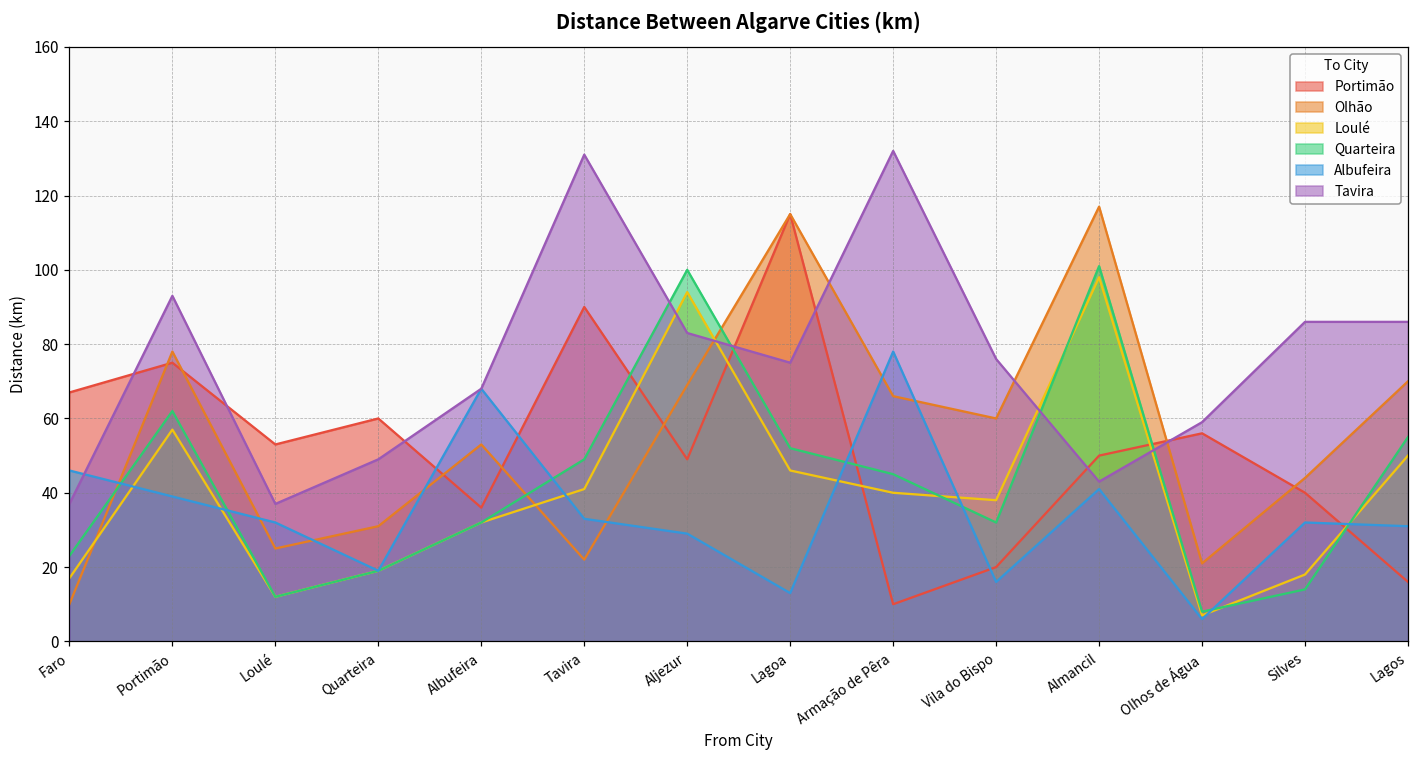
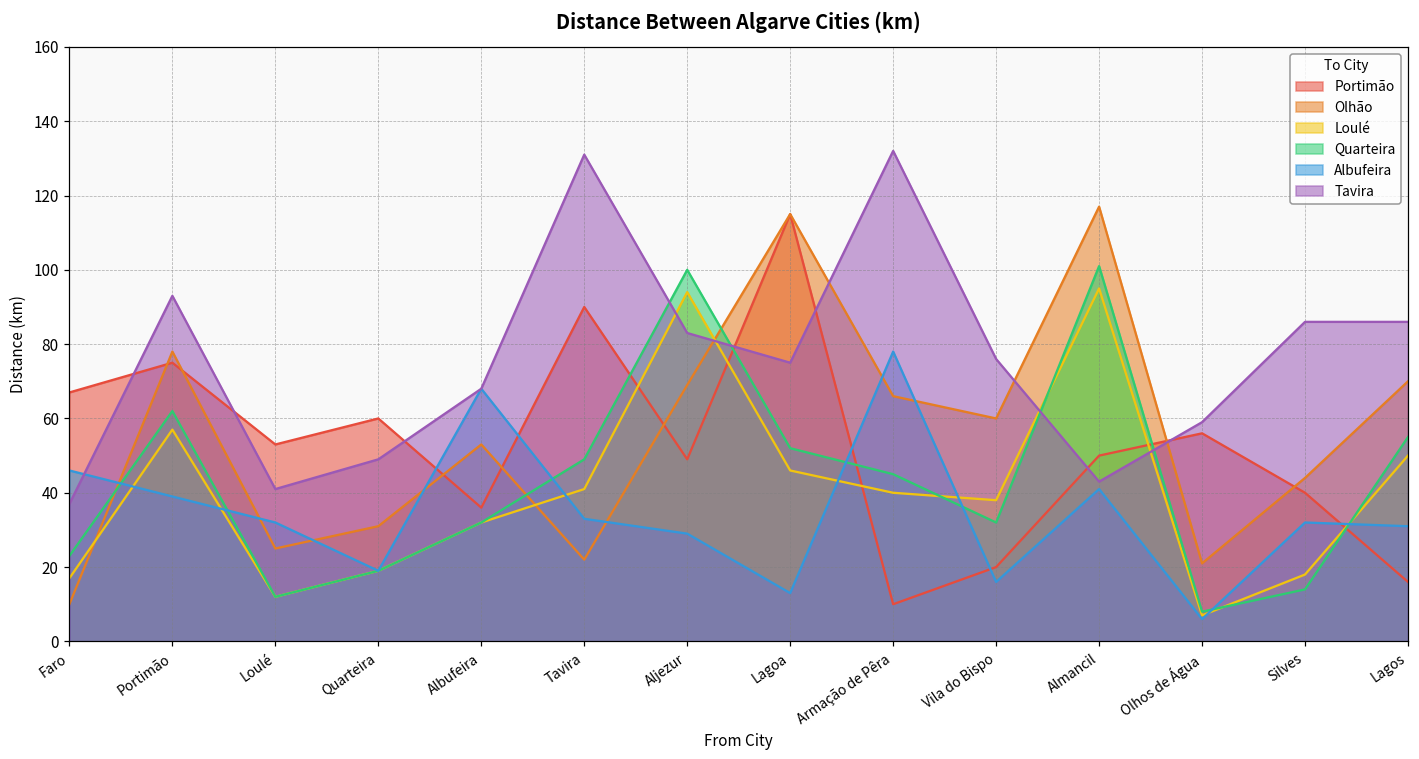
  {
    "Loulé": {
      "Faro": 17,
      "Portimão": 57,
      "Tavira": 41,
      "Aljezur": 94,
      "Lagoa": 46,
      "Armação de Pêra": 40,
      "Vila do Bispo": 38,
-     "Almancil": 98,
+     "Almancil": 95,
      "Olhos de Água": 7,
      "Silves": 18,
      "Lagos": 50
    },
    "Quarteira": {
      "Faro": 23,
      "Portimão": 62,
      "Tavira": 49,
      "Aljezur": 100,
      "Lagoa": 52,
      "Armação de Pêra": 45,
      "Vila do Bispo": 32,
      "Almancil": 101,
      "Olhos de Água": 8,
      "Silves": 14,
      "Lagos": 55
    },
    "Albufeira": {
      "Faro": 46,
      "Portimão": 39,
      "Loulé": 32,
      "Tavira": 33,
      "Aljezur": 29,
      "Lagoa": 13,
      "Armação de Pêra": 78,
      "Vila do Bispo": 16,
      "Almancil": 41,
      "Olhos de Água": 6,
      "Silves": 32,
      "Lagos": 31
    },
    "Tavira": {
      "Faro": 37,
      "Portimão": 93,
-     "Loulé": 37,
+     "Loulé": 41,
      "Quarteira": 49,
      "Tavira": 131,
      "Aljezur": 83,
      "Lagoa": 75,
      "Armação de Pêra": 132,
      "Vila do Bispo": 76,
      "Almancil": 43,
      "Olhos de Água": 59,
      "Silves": 86,
      "Lagos": 86
    }
  }
